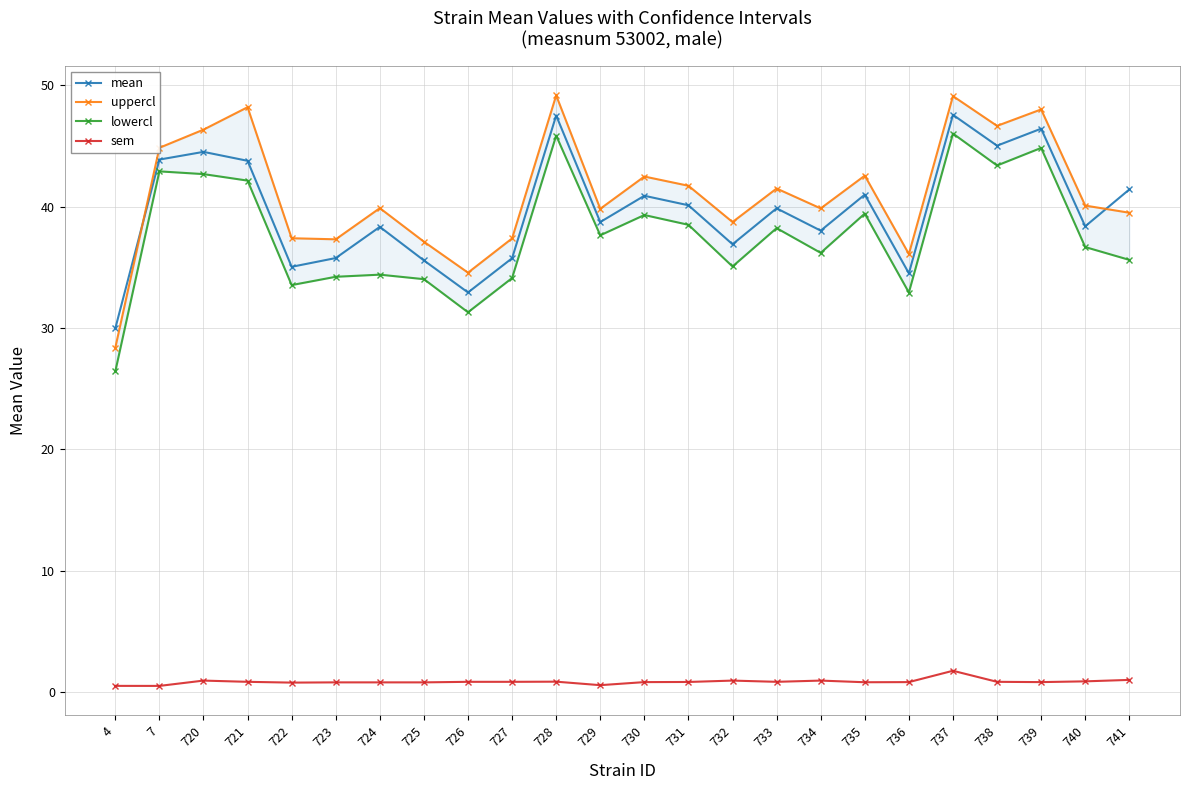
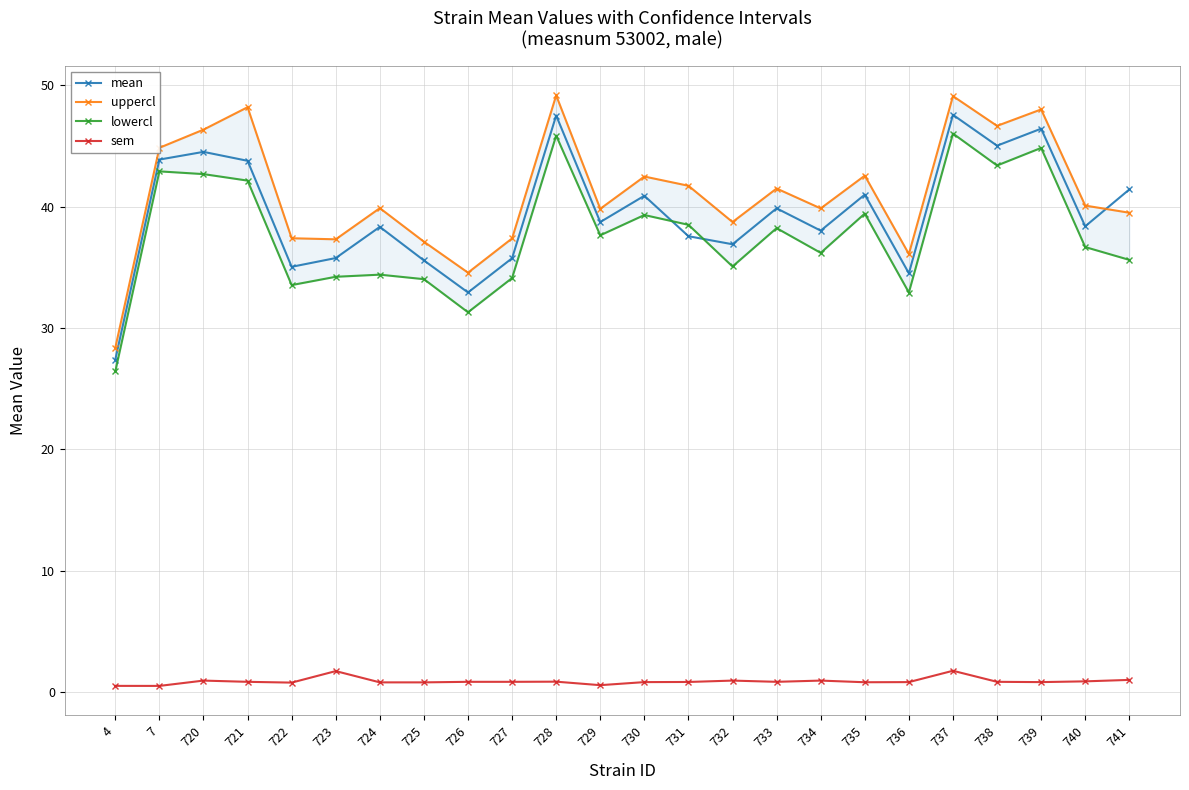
  {
    "mean": {
-     "4": 30.0,
+     "4": 27.4,
      "7": 43.9,
      "720": 44.5,
      "721": 43.8,
      "722": 35.0,
      "723": 35.8,
      "724": 38.3,
      "725": 35.6,
      "726": 32.9,
      "727": 35.8,
      "728": 47.5,
      "729": 38.7,
      "730": 40.9,
-     "731": 40.1,
+     "731": 37.6,
      "732": 36.9,
      "733": 39.9,
      "734": 38.0,
      "735": 41.0,
      "736": 34.5,
      "737": 47.6,
      "738": 45.0,
      "739": 46.4,
      "740": 38.4,
      "741": 41.4
    },
    "uppercl": {
      "4": 28.4,
      "720": 46.4,
      "721": 48.2,
      "722": 37.4,
      "723": 37.3,
      "724": 39.9,
      "725": 37.1,
      "726": 34.6,
      "727": 37.4,
      "728": 49.2,
      "729": 39.8,
      "730": 42.5,
      "731": 41.7,
      "732": 38.7,
      "733": 41.5,
      "734": 39.9,
      "735": 42.6,
      "736": 36.1,
      "737": 49.1,
      "738": 46.7,
      "739": 48.0,
      "740": 40.1,
      "741": 39.5
    },
    "lowercl": {
      "4": 26.4,
      "7": 42.9,
      "720": 42.7,
      "721": 42.2,
      "722": 33.5,
      "723": 34.2,
      "724": 34.4,
      "725": 34.0,
      "726": 31.3,
      "727": 34.1,
      "728": 45.9,
      "729": 37.6,
      "730": 39.3,
      "731": 38.5,
      "732": 35.1,
      "733": 38.2,
      "734": 36.2,
      "735": 39.4,
      "736": 32.9,
      "737": 46.0,
      "738": 43.4,
      "739": 44.8,
      "740": 36.7,
      "741": 35.6
    },
    "sem": {
      "4": 0.5,
      "7": 0.5,
      "720": 0.9,
      "721": 0.8,
      "722": 0.8,
-     "723": 0.8,
+     "723": 1.7,
      "724": 0.8,
      "725": 0.8,
      "726": 0.8,
      "727": 0.8,
      "728": 0.8,
      "729": 0.6,
      "730": 0.8,
      "731": 0.8,
      "732": 0.9,
      "733": 0.8,
      "734": 0.9,
      "735": 0.8,
      "736": 0.8,
      "737": 1.7,
      "738": 0.8,
      "739": 0.8,
      "740": 0.9,
      "741": 1.0
    }
  }
